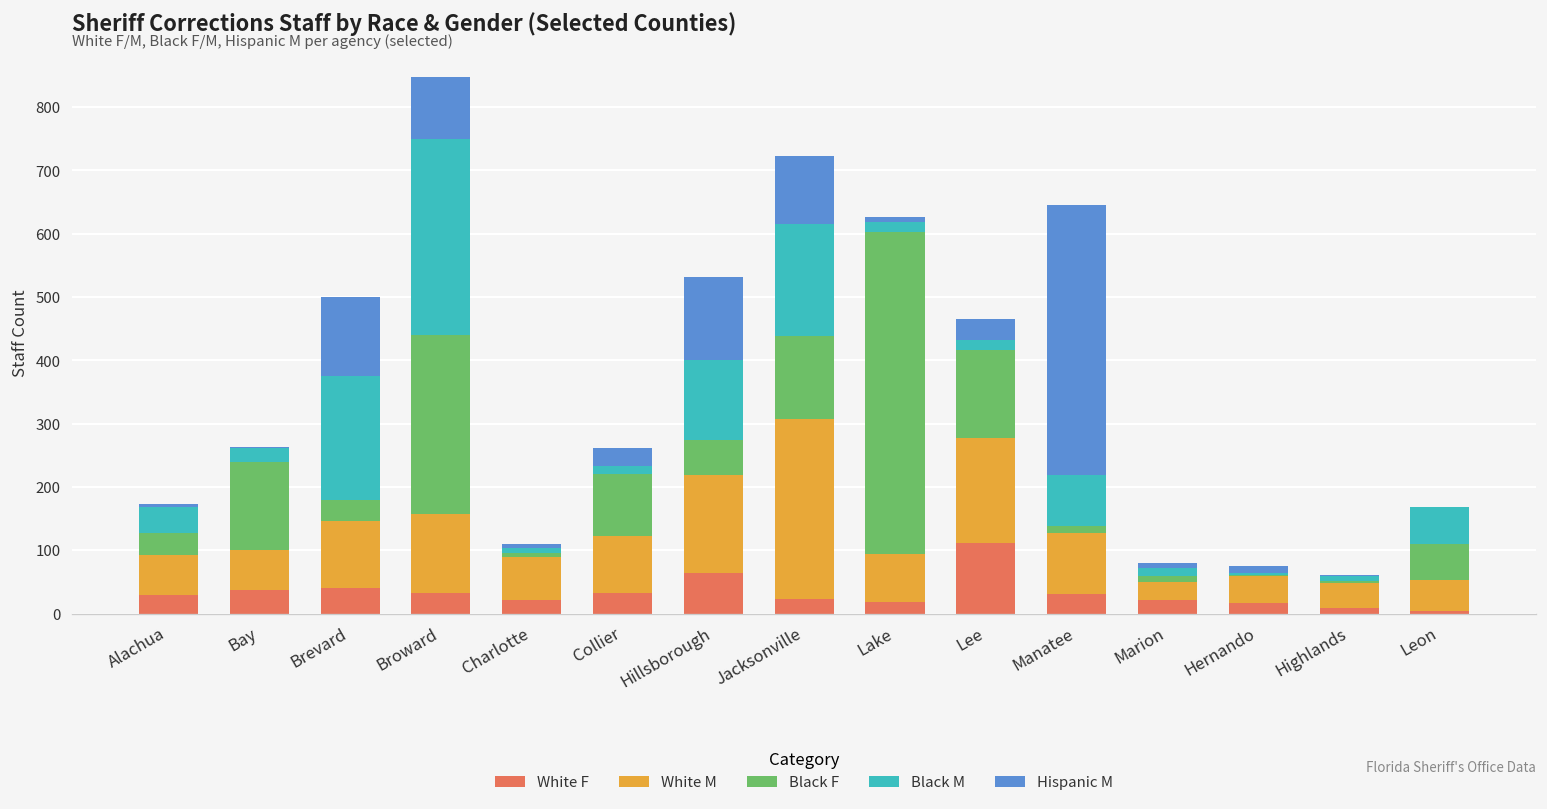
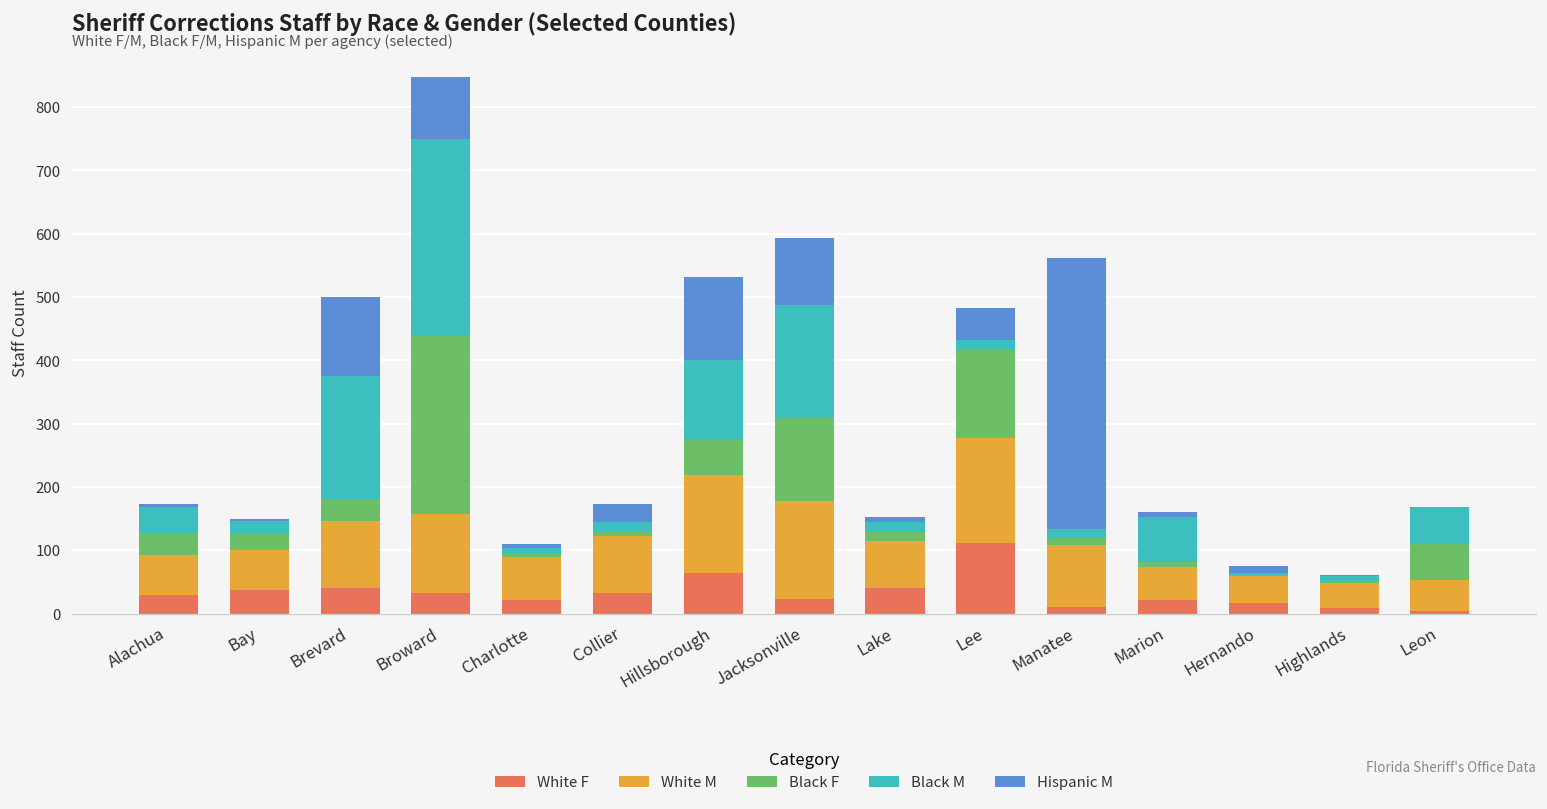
  {
    "White F": {
      "Alachua": 30,
      "Bay": 40,
      "Brevard": 40,
      "Broward": 30,
      "Charlotte": 20,
      "Collier": 30,
      "Hillsborough": 70,
      "Jacksonville": 20,
-     "Lake": 20,
+     "Lake": 40,
      "Lee": 110,
-     "Manatee": 30,
+     "Manatee": 10,
      "Marion": 20,
      "Hernando": 20,
      "Highlands": 10,
      "Leon": 10
    },
    "White M": {
      "Alachua": 60,
      "Bay": 60,
      "Brevard": 110,
      "Broward": 120,
      "Charlotte": 70,
      "Collier": 90,
      "Hillsborough": 150,
-     "Jacksonville": 280,
+     "Jacksonville": 160,
      "Lake": 80,
      "Lee": 170,
      "Manatee": 100,
-     "Marion": 30,
+     "Marion": 50,
      "Hernando": 40,
      "Highlands": 40,
      "Leon": 50
    },
    "Black F": {
      "Alachua": 40,
-     "Bay": 140,
+     "Bay": 30,
      "Brevard": 30,
      "Broward": 280,
      "Charlotte": 10,
-     "Collier": 100,
+     "Collier": 10,
      "Hillsborough": 60,
      "Jacksonville": 130,
-     "Lake": 510,
+     "Lake": 10,
      "Lee": 140,
      "Manatee": 10,
      "Marion": 10,
      "Leon": 60
    },
    "Black M": {
      "Alachua": 40,
      "Bay": 20,
      "Brevard": 200,
      "Broward": 310,
      "Charlotte": 10,
      "Collier": 10,
      "Hillsborough": 130,
      "Jacksonville": 180,
      "Lake": 20,
      "Lee": 20,
-     "Manatee": 80,
-     "Marion": 10,
+     "Manatee": 20,
+     "Marion": 70,
      "Highlands": 10,
      "Leon": 60
    },
    "Hispanic M": {
      "Alachua": 10,
      "Brevard": 130,
      "Broward": 100,
      "Charlotte": 10,
      "Collier": 30,
      "Hillsborough": 130,
      "Jacksonville": 110,
      "Lake": 10,
-     "Lee": 30,
+     "Lee": 50,
      "Manatee": 430,
      "Marion": 10,
      "Hernando": 10,
      "Leon": 0
    }
  }
